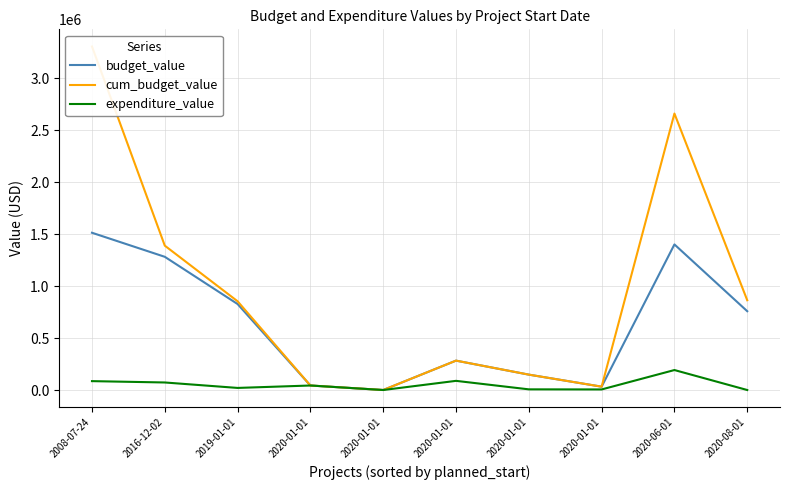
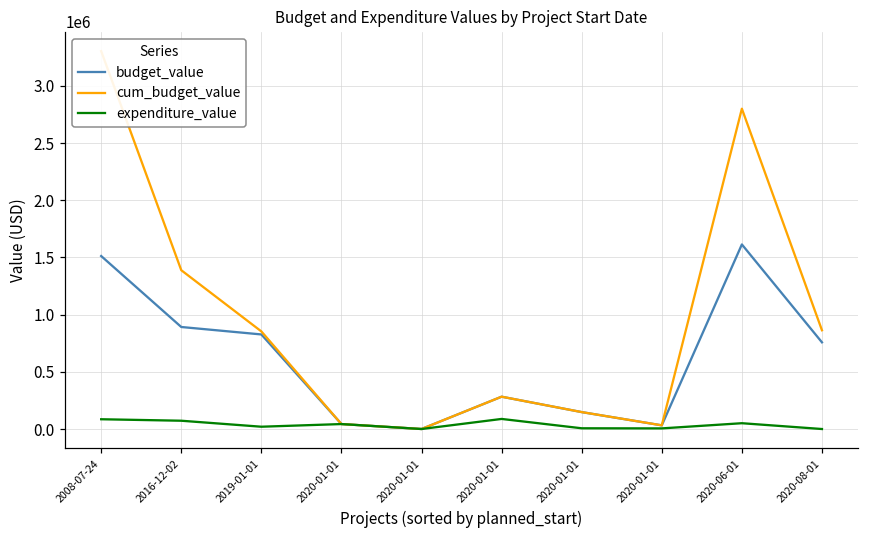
  {
    "budget_value": {
      "2008-07-24": 1510000,
-     "2016-12-02": 1280000,
+     "2016-12-02": 890000,
      "2019-01-01": 830000,
-     "2020-06-01": 1400000,
+     "2020-06-01": 1610000,
      "2020-08-01": 760000
    },
    "cum_budget_value": {
      "2016-12-02": 1390000,
      "2019-01-01": 850000,
-     "2020-06-01": 2660000,
+     "2020-06-01": 2800000,
      "2020-08-01": 860000
    },
    "expenditure_value": {
      "2008-07-24": 90000,
      "2016-12-02": 70000,
      "2019-01-01": 20000,
-     "2020-06-01": 190000,
+     "2020-06-01": 50000,
      "2020-08-01": 0
    }
  }
